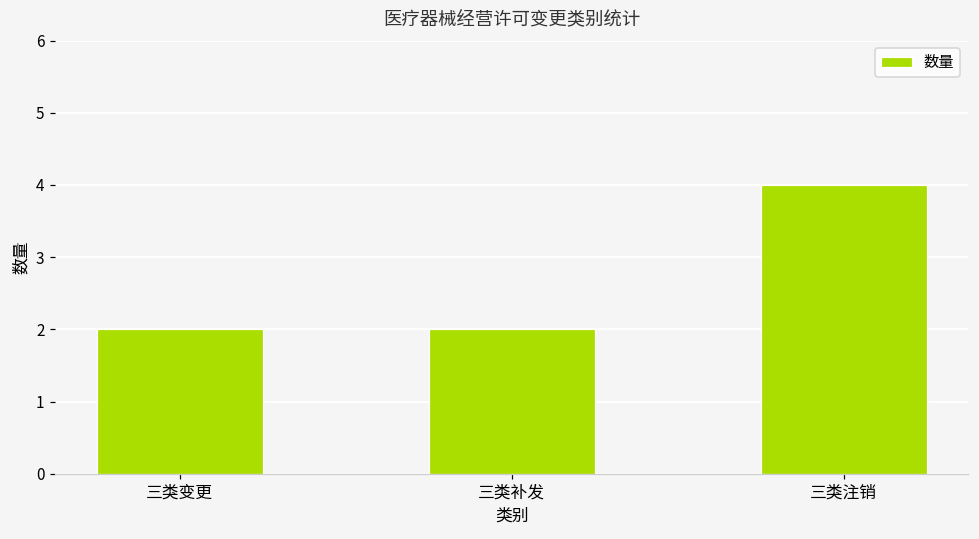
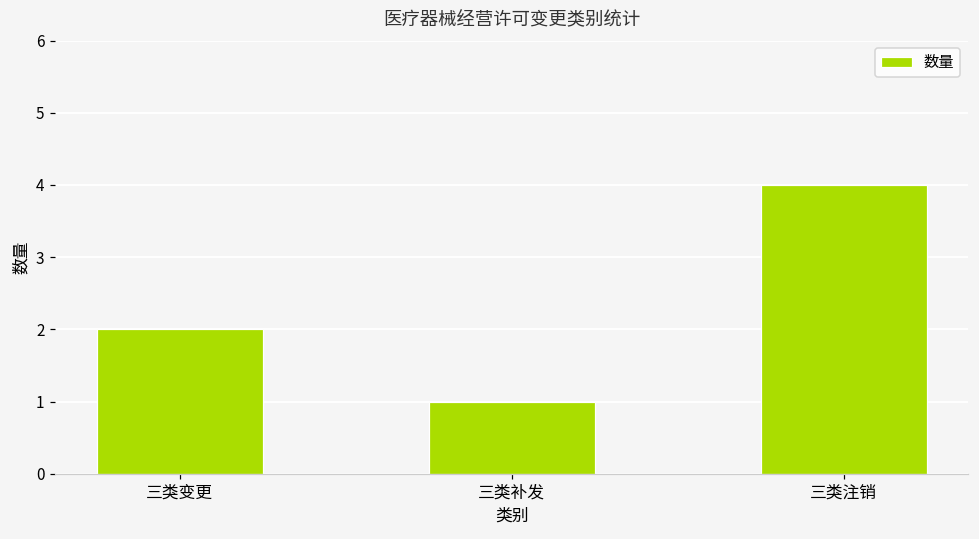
  {
    "三类变更": 2,
-   "三类补发": 2,
+   "三类补发": 1,
    "三类注销": 4
  }
